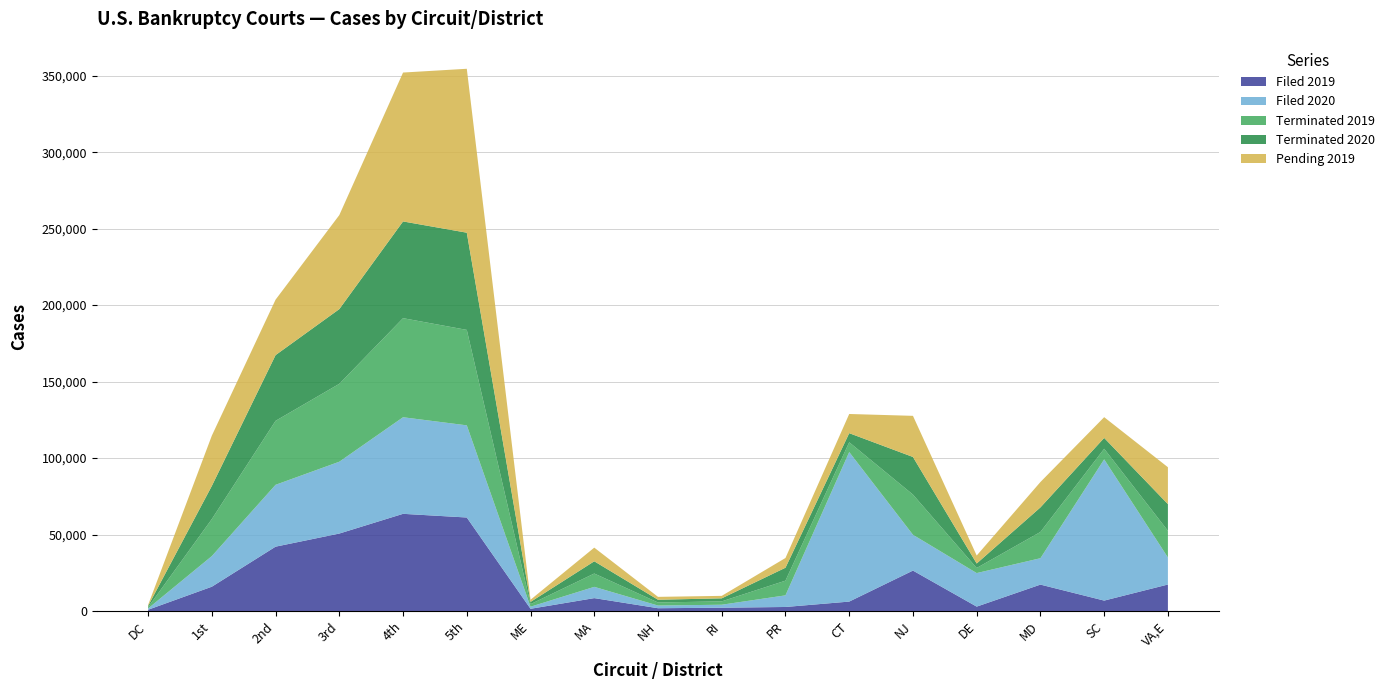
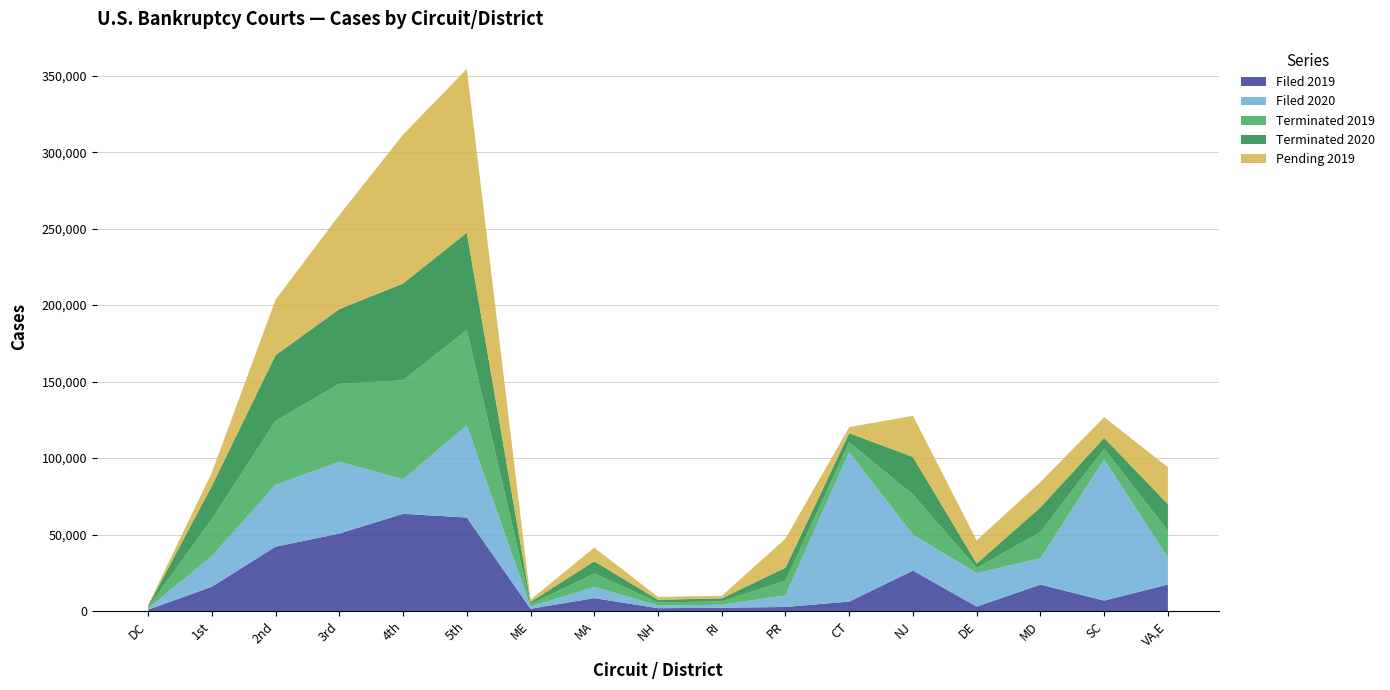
  {
    "Filed 2019": {
      "1st": "16,000",
      "2nd": "42,000",
      "3rd": "51,000",
      "4th": "64,000",
      "5th": "61,000",
      "MA": "8,000",
      "NH": "2,000",
      "RI": "2,000",
      "PR": "3,000",
      "CT": "6,000",
      "NJ": "26,000",
      "DE": "3,000",
      "MD": "17,000",
      "SC": "7,000",
      "VA,E": "17,000"
    },
    "Filed 2020": {
      "1st": "20,000",
      "2nd": "40,000",
      "3rd": "47,000",
-     "4th": "63,000",
+     "4th": "23,000",
      "5th": "60,000",
      "MA": "7,000",
      "NH": "2,000",
      "RI": "2,000",
      "PR": "8,000",
      "CT": "98,000",
      "NJ": "23,000",
      "DE": "22,000",
      "MD": "17,000",
      "SC": "92,000",
      "VA,E": "18,000"
    },
    "Pending 2019": {
-     "1st": "33,000",
+     "1st": "9,000",
      "2nd": "36,000",
      "3rd": "61,000",
      "4th": "97,000",
      "5th": "107,000",
      "MA": "9,000",
      "NH": "2,000",
-     "PR": "6,000",
-     "CT": "13,000",
+     "PR": "19,000",
+     "CT": "4,000",
      "NJ": "27,000",
-     "DE": "5,000",
+     "DE": "15,000",
      "MD": "17,000",
      "SC": "14,000",
      "VA,E": "24,000"
    }
  }
